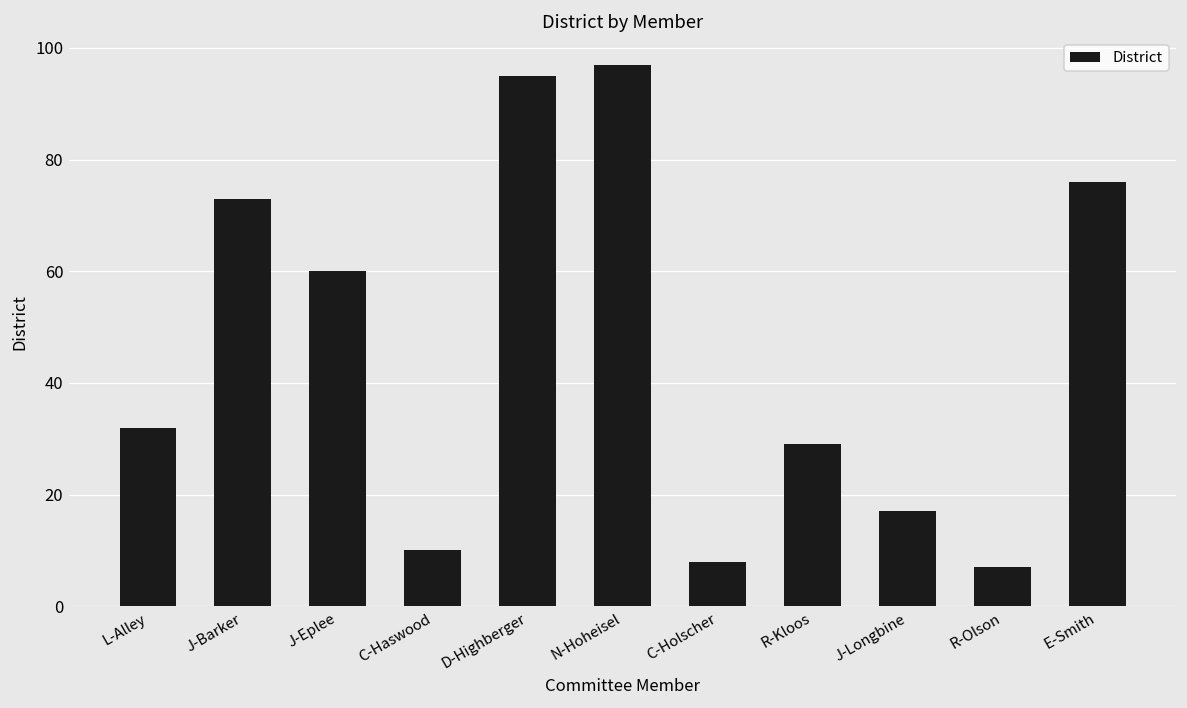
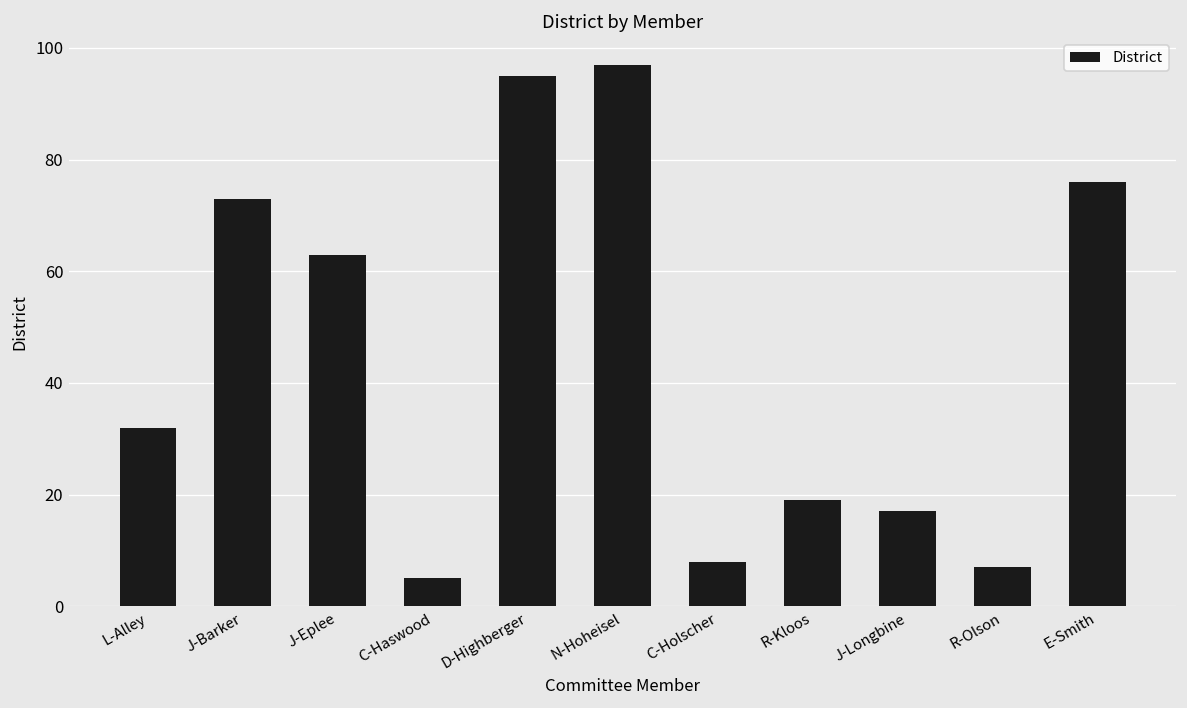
  {
    "L-Alley": 32,
    "J-Barker": 73,
-   "J-Eplee": 60,
-   "C-Haswood": 10,
+   "J-Eplee": 63,
+   "C-Haswood": 5,
    "D-Highberger": 95,
    "N-Hoheisel": 97,
    "C-Holscher": 8,
-   "R-Kloos": 29,
+   "R-Kloos": 19,
    "J-Longbine": 17,
    "R-Olson": 7,
    "E-Smith": 76
  }
